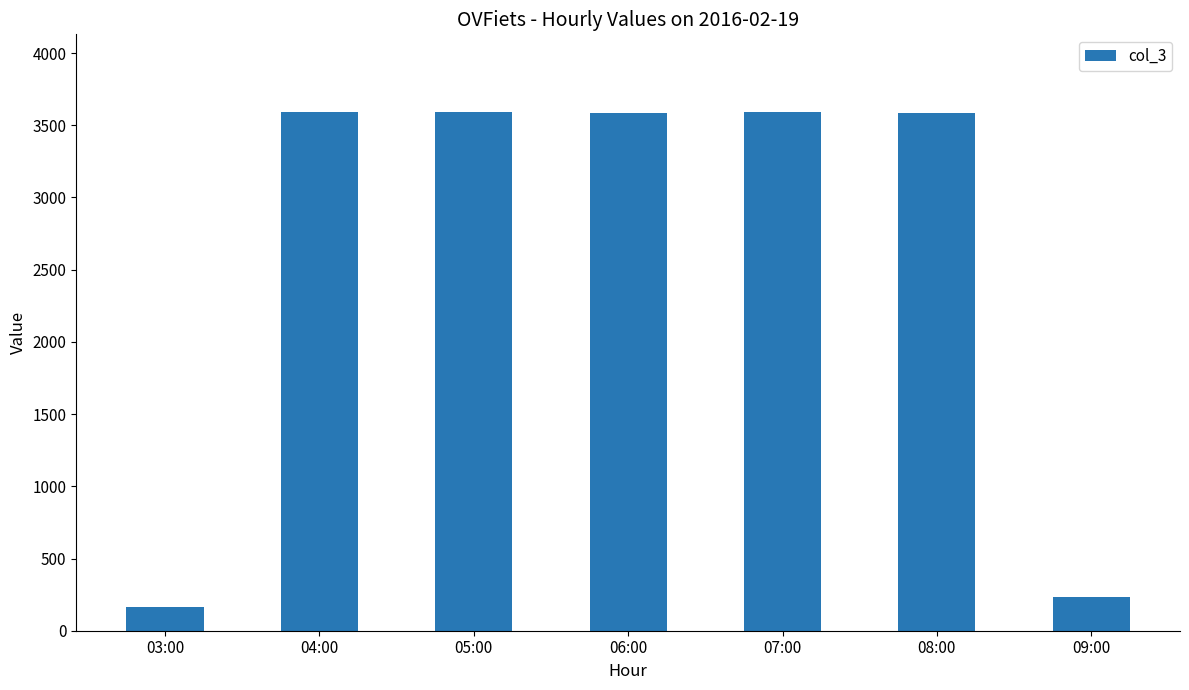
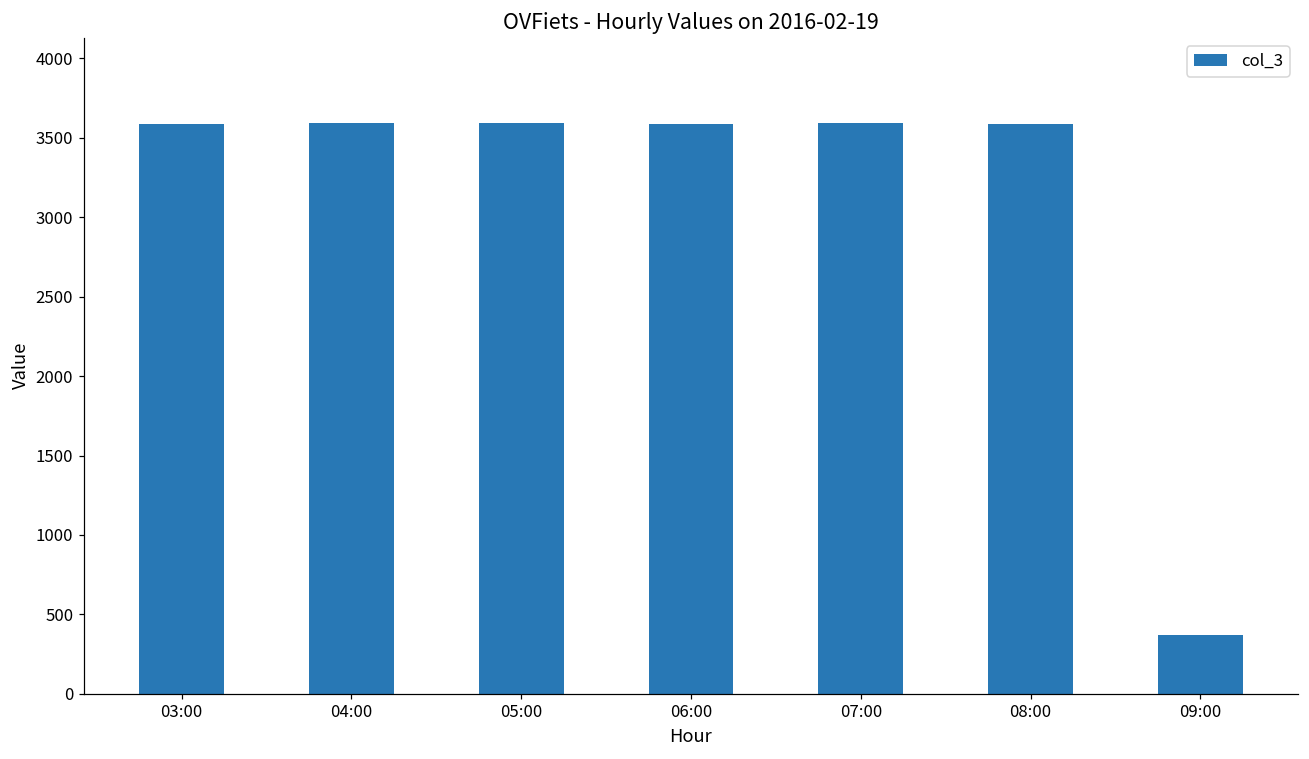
  {
-   "03:00": 160,
+   "03:00": 3590,
    "04:00": 3590,
    "05:00": 3590,
    "06:00": 3590,
    "07:00": 3590,
    "08:00": 3590,
-   "09:00": 240
+   "09:00": 370
  }
